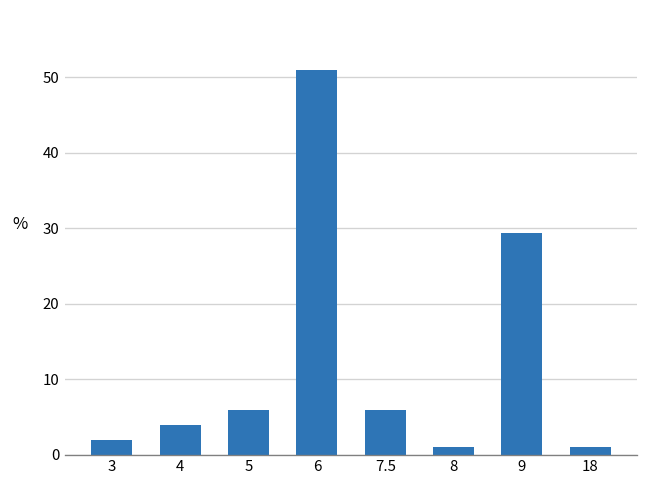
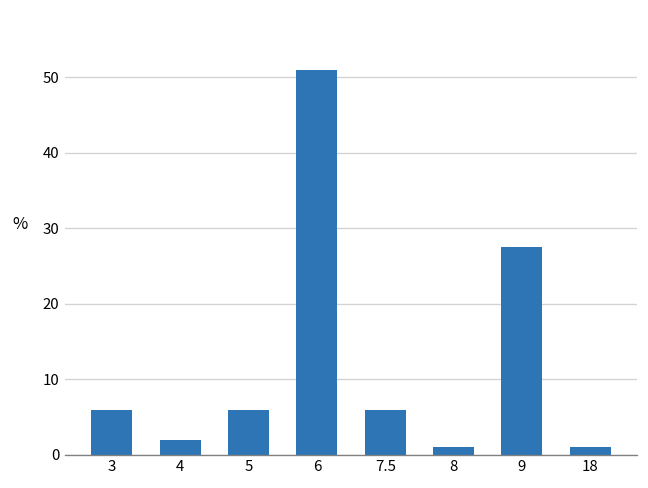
  {
-   "3": 2,
-   "4": 4,
+   "3": 6,
+   "4": 2,
    "5": 6,
    "6": 51,
    "7.5": 6,
    "8": 1,
-   "9": 29,
+   "9": 27,
    "18": 1
  }
